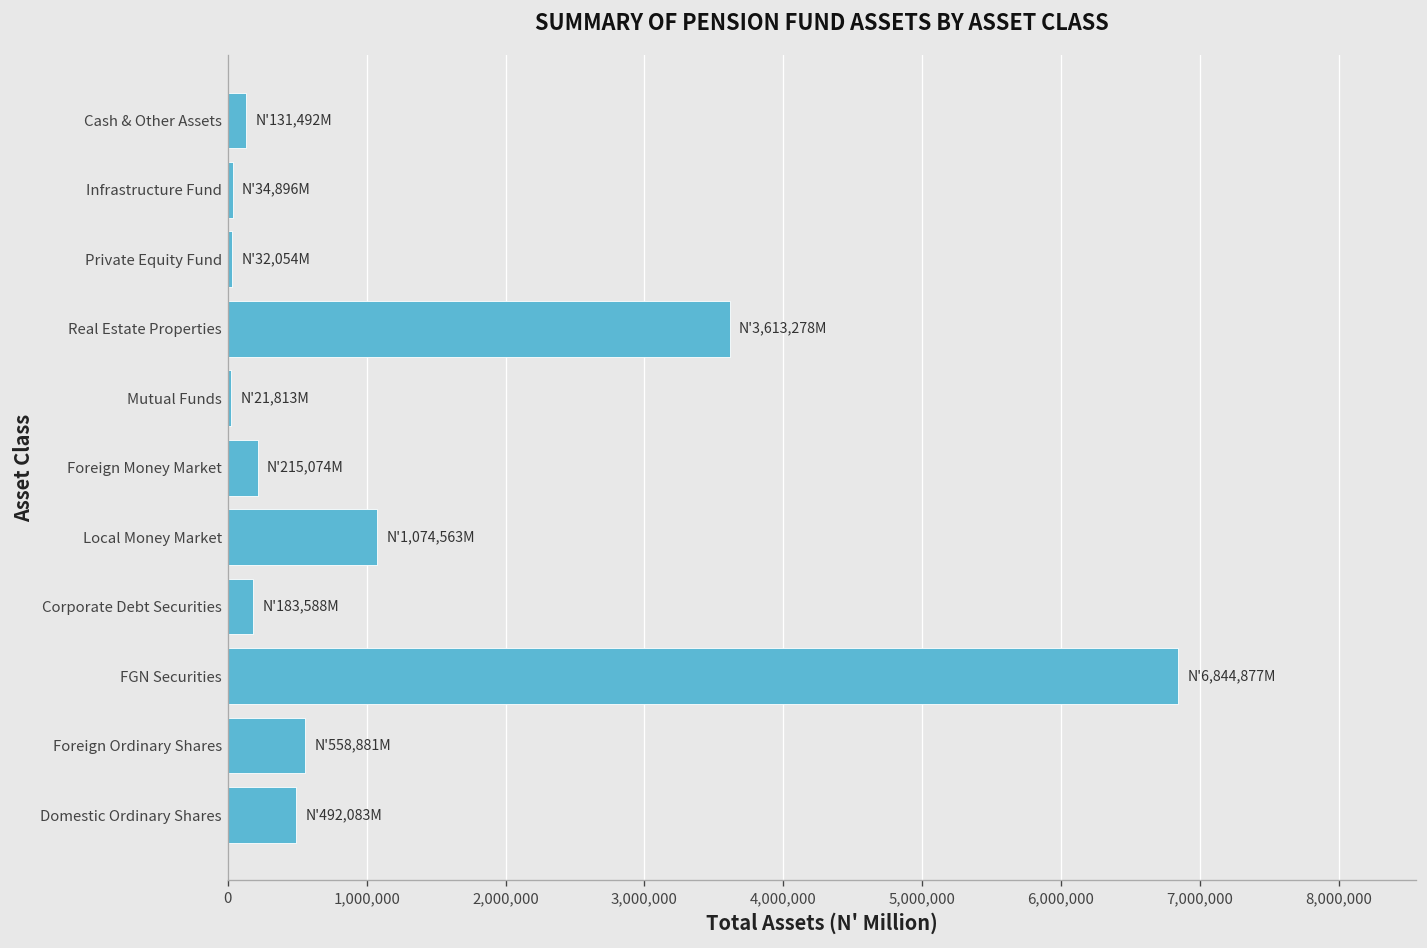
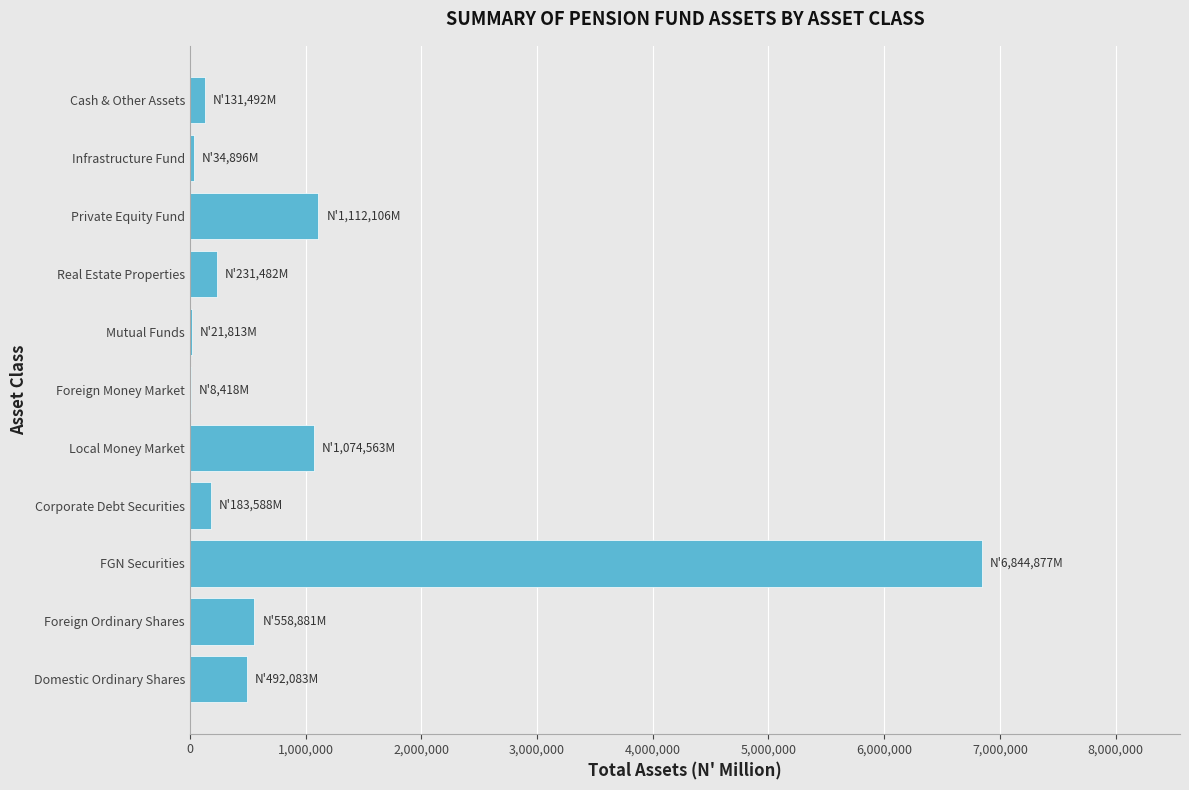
  {
    "Cash & Other Assets": "131,492M",
    "Infrastructure Fund": "34,896M",
-   "Private Equity Fund": "32,054M",
-   "Real Estate Properties": "3,613,278M",
+   "Private Equity Fund": "1,112,106M",
+   "Real Estate Properties": "231,482M",
    "Mutual Funds": "21,813M",
-   "Foreign Money Market": "215,074M",
+   "Foreign Money Market": "8,418M",
    "Local Money Market": "1,074,563M",
    "Corporate Debt Securities": "183,588M",
    "FGN Securities": "6,844,877M",
    "Foreign Ordinary Shares": "558,881M",
    "Domestic Ordinary Shares": "492,083M"
  }
